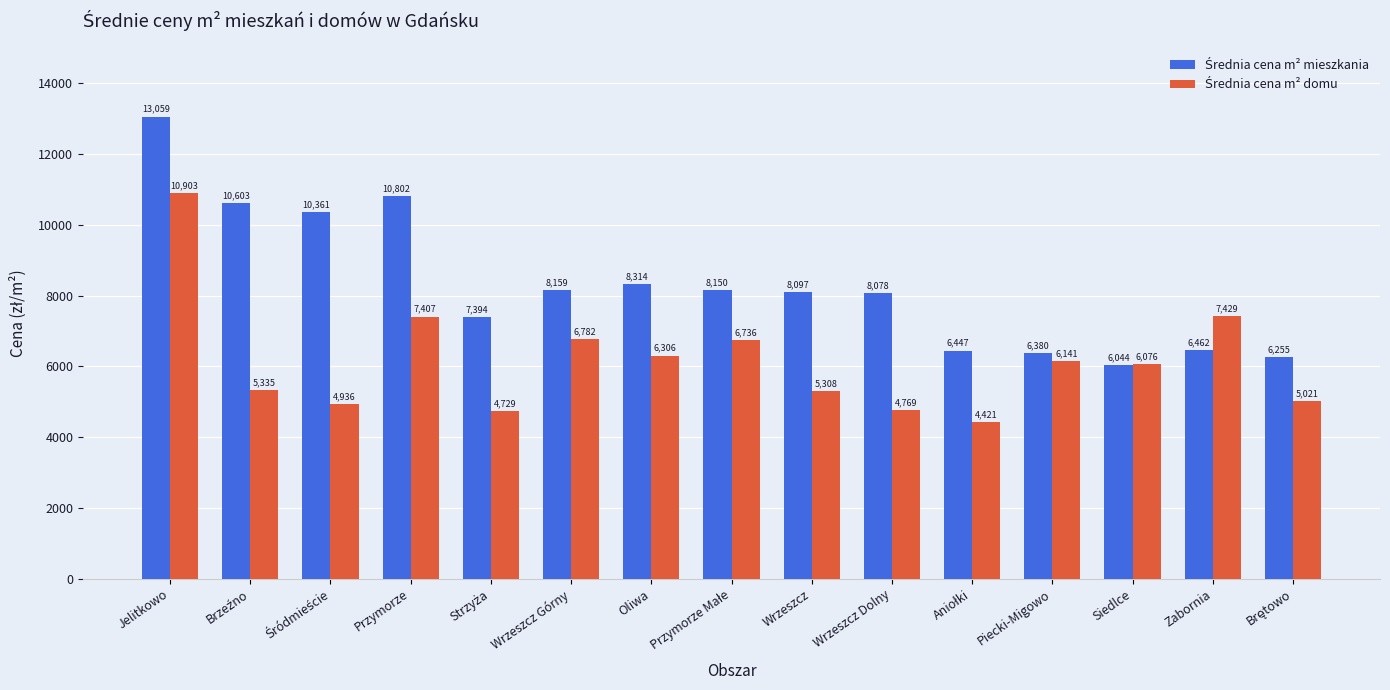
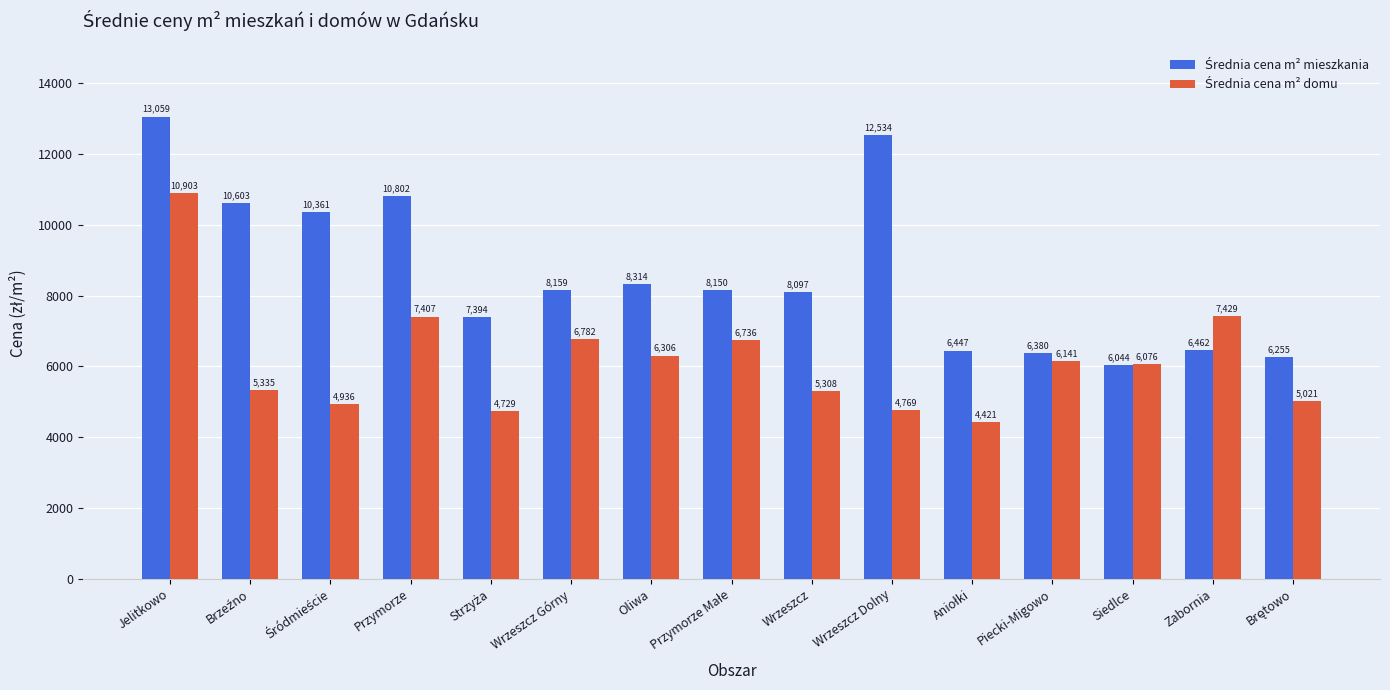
  {
    "Średnia cena m² mieszkania": {
      "Jelitkowo": "13,059",
      "Brzeźno": "10,603",
      "Śródmieście": "10,361",
      "Przymorze": "10,802",
      "Strzyża": "7,394",
      "Wrzeszcz Górny": "8,159",
      "Oliwa": "8,314",
      "Przymorze Małe": "8,150",
      "Wrzeszcz": "8,097",
-     "Wrzeszcz Dolny": "8,078",
+     "Wrzeszcz Dolny": "12,534",
      "Aniołki": "6,447",
      "Piecki-Migowo": "6,380",
      "Siedlce": "6,044",
      "Zabornia": "6,462",
      "Brętowo": "6,255"
    },
    "Średnia cena m² domu": {
      "Jelitkowo": "10,903",
      "Brzeźno": "5,335",
      "Śródmieście": "4,936",
      "Przymorze": "7,407",
      "Strzyża": "4,729",
      "Wrzeszcz Górny": "6,782",
      "Oliwa": "6,306",
      "Przymorze Małe": "6,736",
      "Wrzeszcz": "5,308",
      "Wrzeszcz Dolny": "4,769",
      "Aniołki": "4,421",
      "Piecki-Migowo": "6,141",
      "Siedlce": "6,076",
      "Zabornia": "7,429",
      "Brętowo": "5,021"
    }
  }
